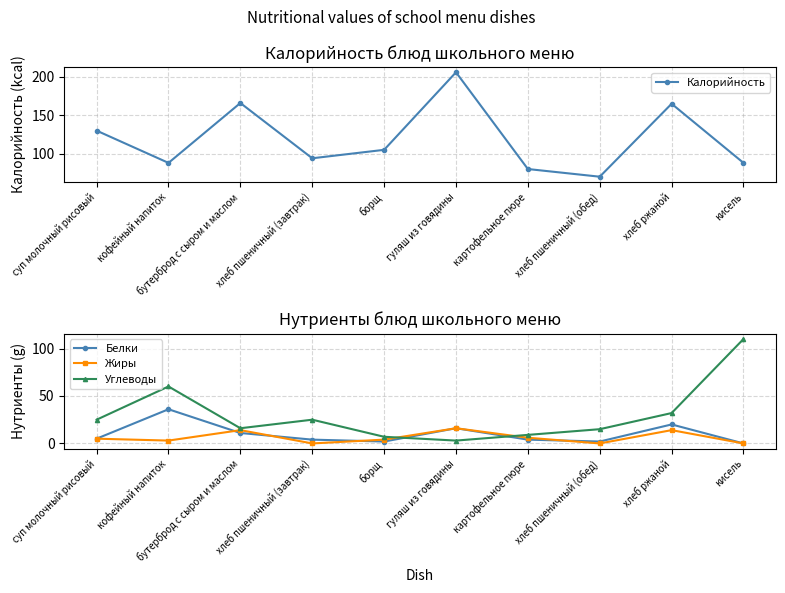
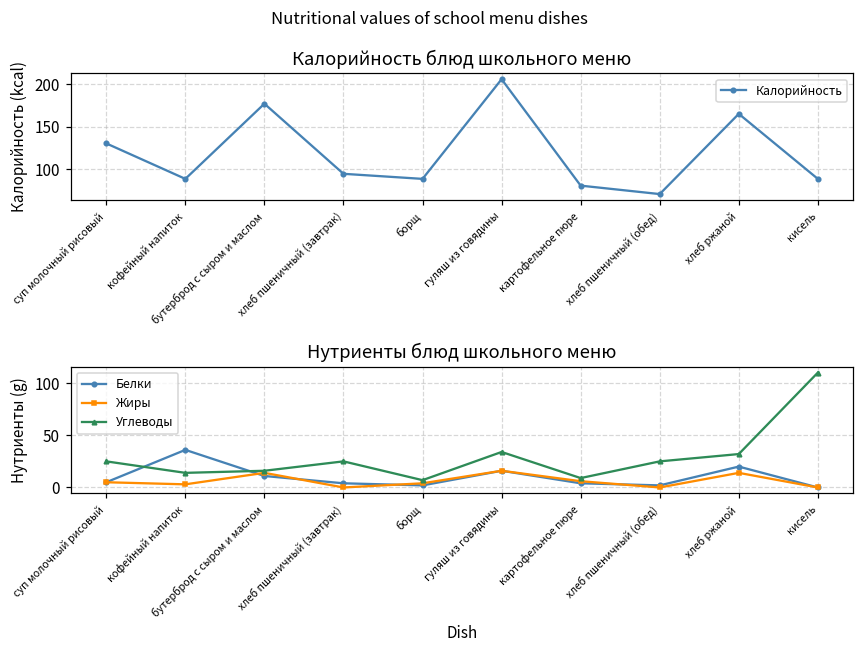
  {
    "Калорийность блюд школьного меню": {
      "суп молочный рисовый": 130,
      "кофейный напиток": 90,
-     "бутерброд с сыром и маслом": 170,
+     "бутерброд с сыром и маслом": 180,
      "хлеб пшеничный (завтрак)": 90,
-     "борщ": 110,
+     "борщ": 90,
      "гуляш из говядины": 210,
      "картофельное пюре": 80,
      "хлеб пшеничный (обед)": 70,
      "хлеб ржаной": 170,
      "кисель": 90
    },
    "Нутриенты блюд школьного меню": {
      "Белки": {
        "кофейный напиток": 40,
        "бутерброд с сыром и маслом": 10,
        "хлеб пшеничный (завтрак)": 0,
        "хлеб ржаной": 20
      },
      "Жиры": {
        "кофейный напиток": 0,
        "хлеб пшеничный (завтрак)": 0,
        "хлеб ржаной": 10
      },
      "Углеводы": {
        "суп молочный рисовый": 30,
-       "кофейный напиток": 60,
+       "кофейный напиток": 10,
        "хлеб пшеничный (завтрак)": 30,
        "борщ": 10,
-       "гуляш из говядины": 0,
+       "гуляш из говядины": 30,
        "картофельное пюре": 10,
-       "хлеб пшеничный (обед)": 20,
+       "хлеб пшеничный (обед)": 30,
        "хлеб ржаной": 30,
        "кисель": 110
      }
    }
  }
